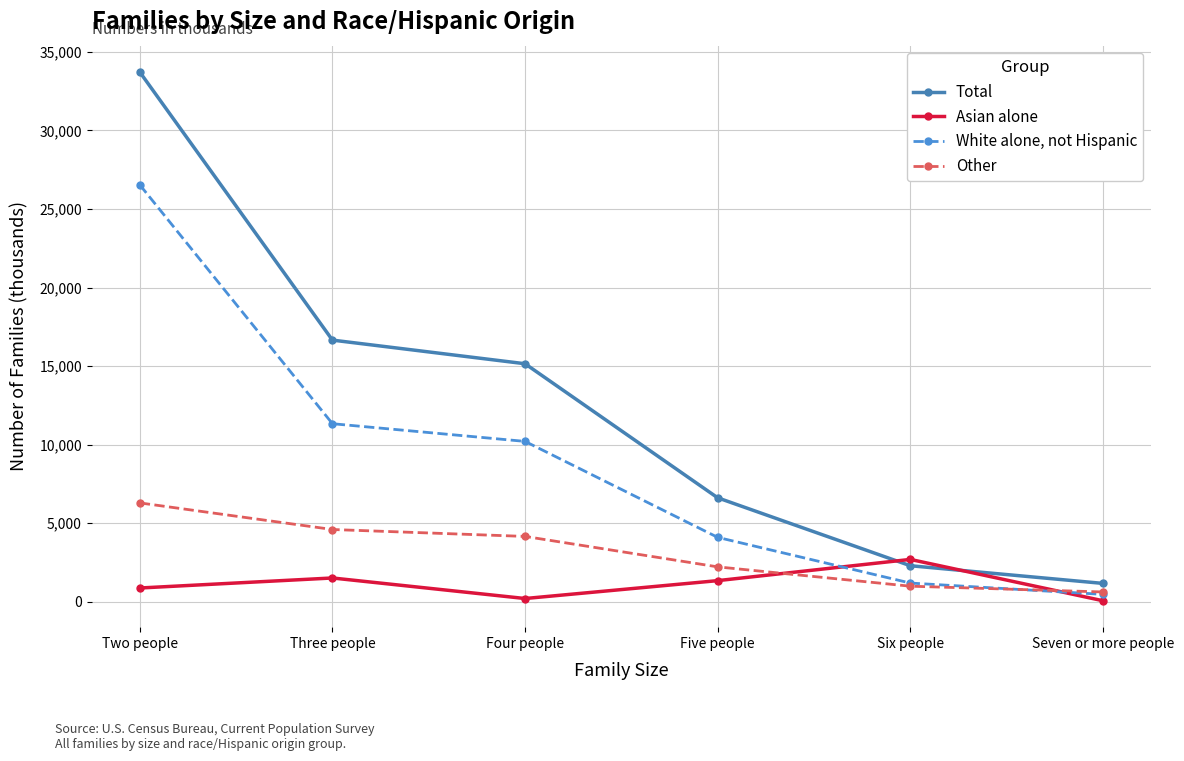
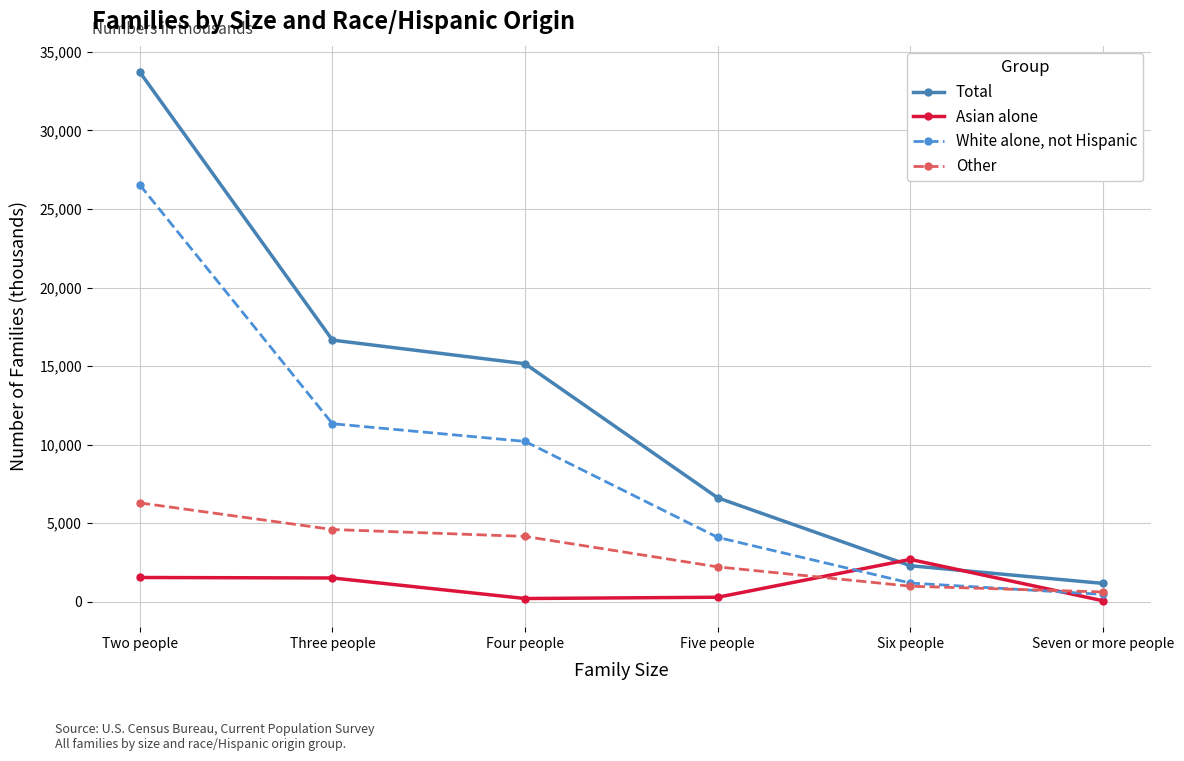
  {
    "Asian alone": {
-     "Two people": "900",
+     "Two people": "1,500",
      "Three people": "1,500",
      "Four people": "200",
-     "Five people": "1,300",
+     "Five people": "300",
      "Six people": "2,700",
      "Seven or more people": "100"
    },
    "Other": {
      "Two people": "6,300",
      "Three people": "4,600",
      "Four people": "4,200",
      "Five people": "2,200",
      "Six people": "1,000"
    }
  }
